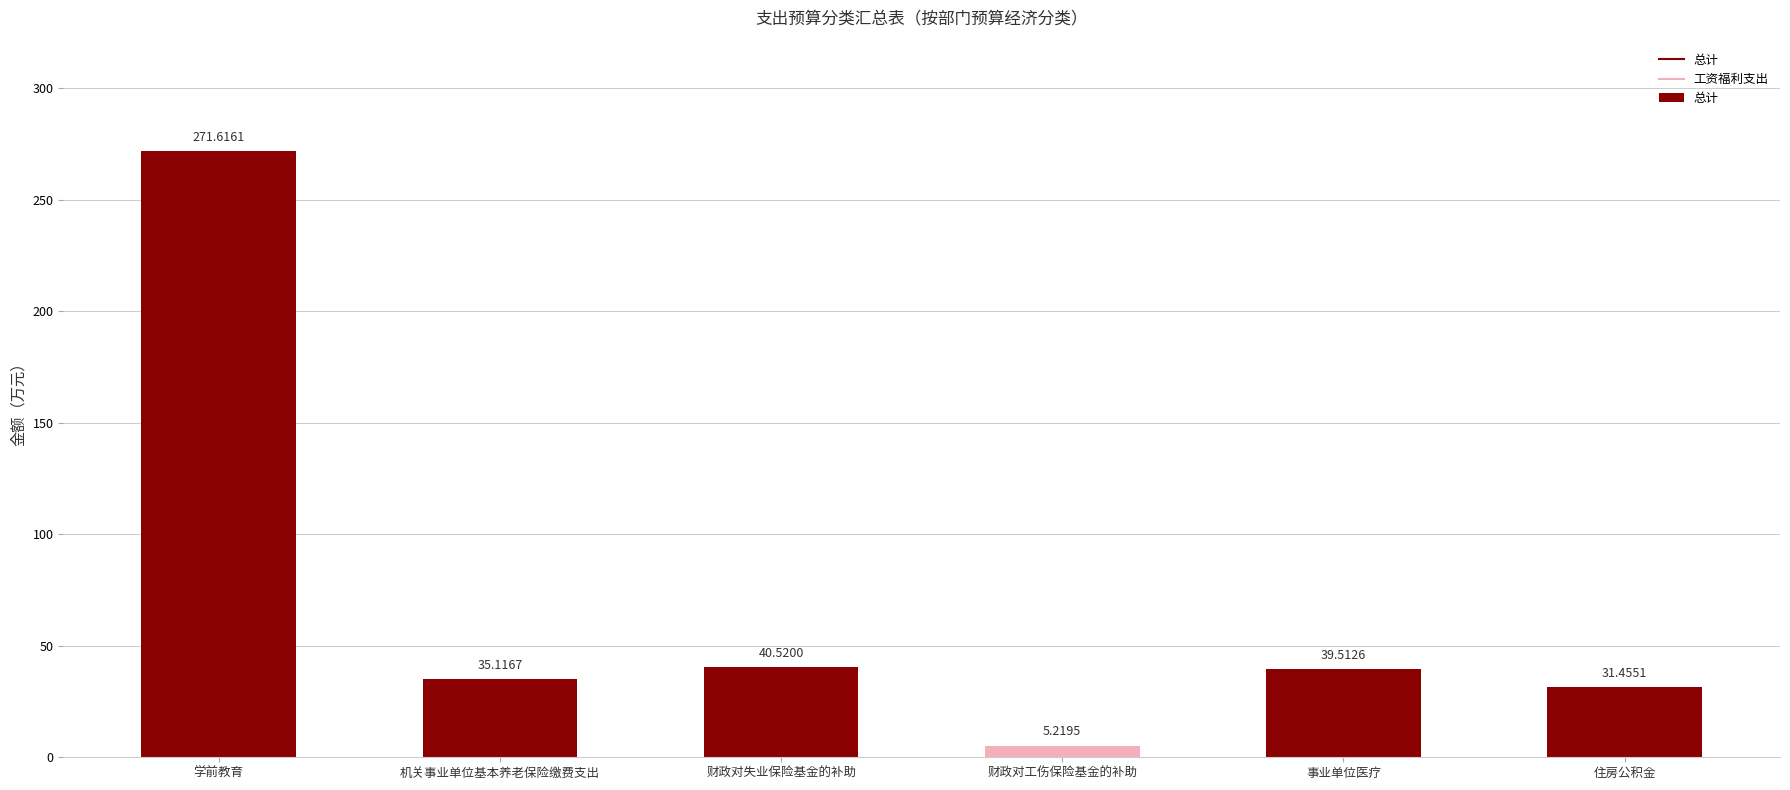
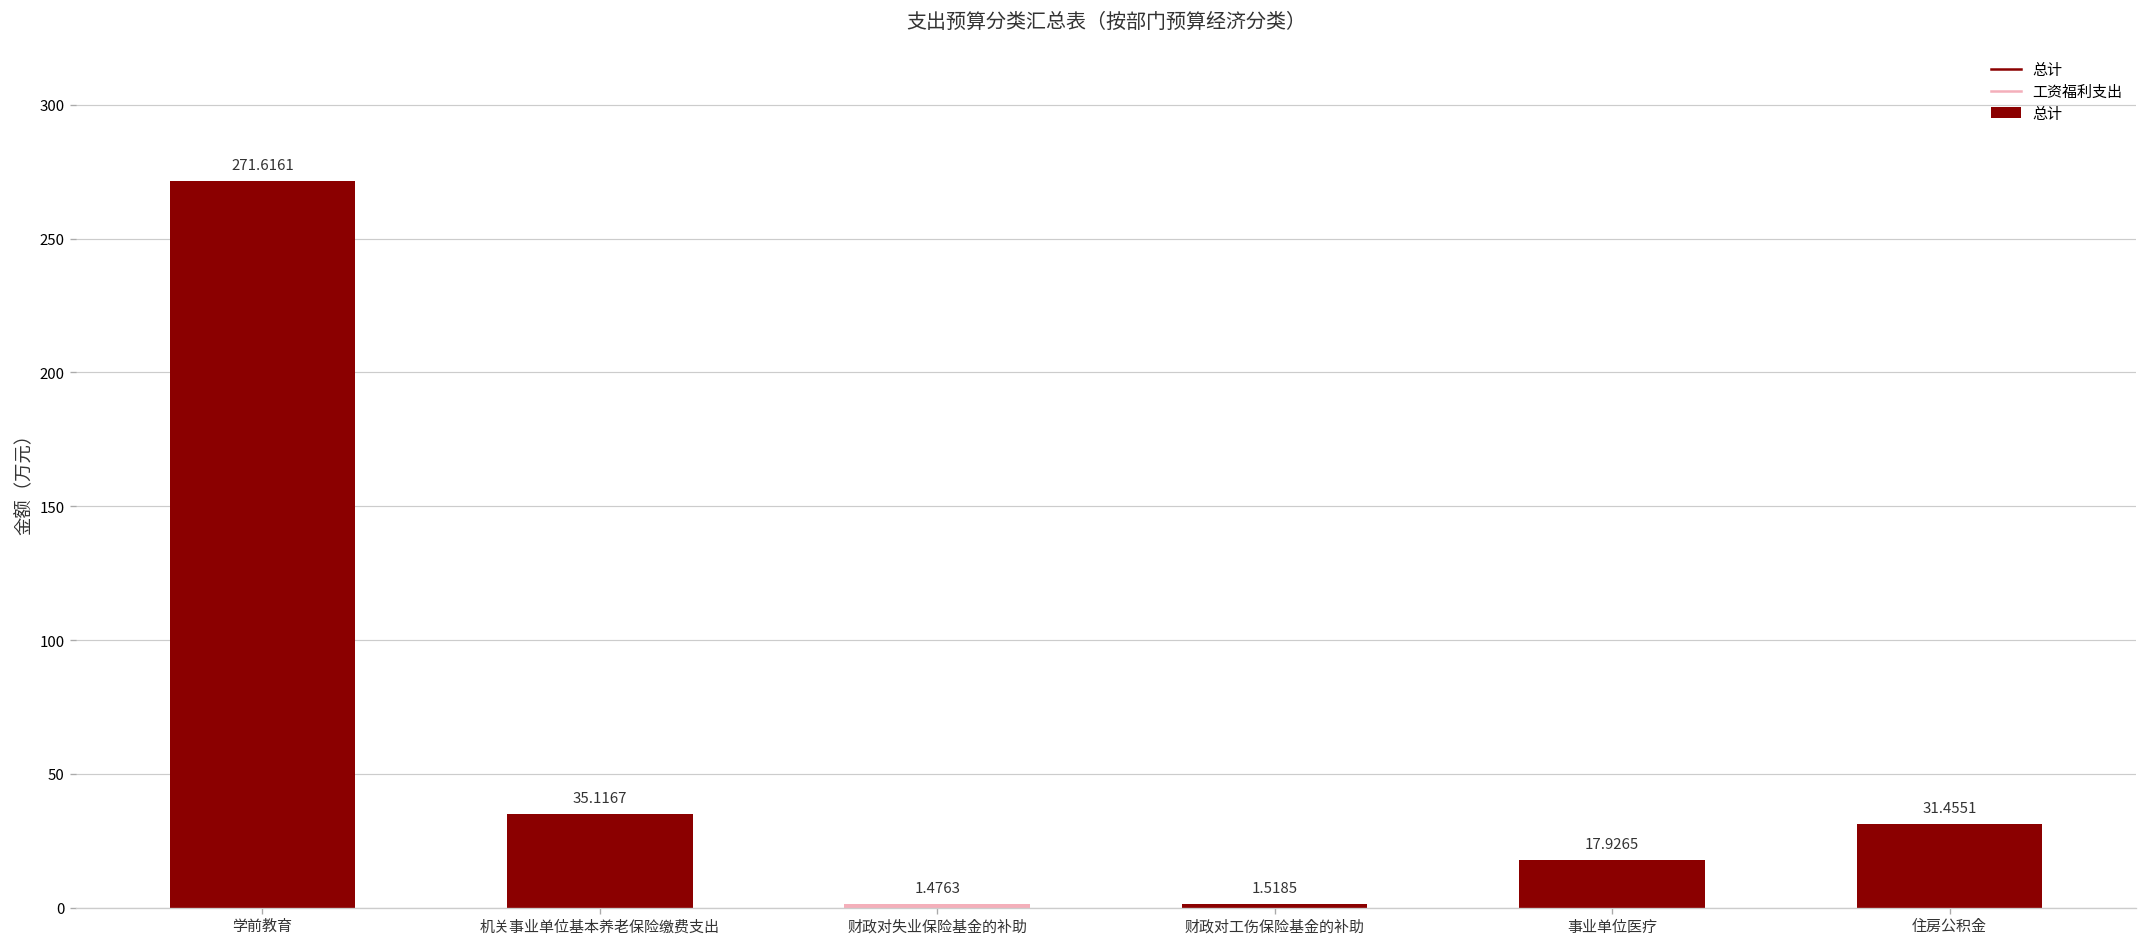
  {
    "学前教育": 271.6161,
    "机关事业单位基本养老保险缴费支出": 35.1167,
-   "财政对失业保险基金的补助": 40.5200,
-   "财政对工伤保险基金的补助": 5.2195,
-   "事业单位医疗": 39.5126,
+   "财政对失业保险基金的补助": 1.4763,
+   "财政对工伤保险基金的补助": 1.5185,
+   "事业单位医疗": 17.9265,
    "住房公积金": 31.4551
  }
